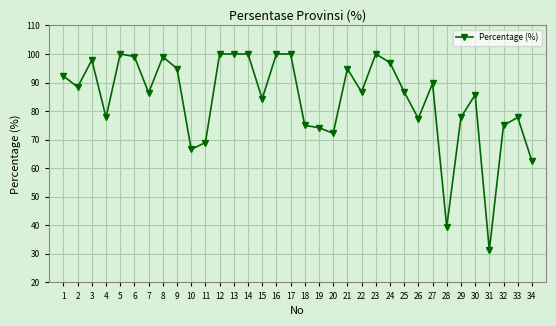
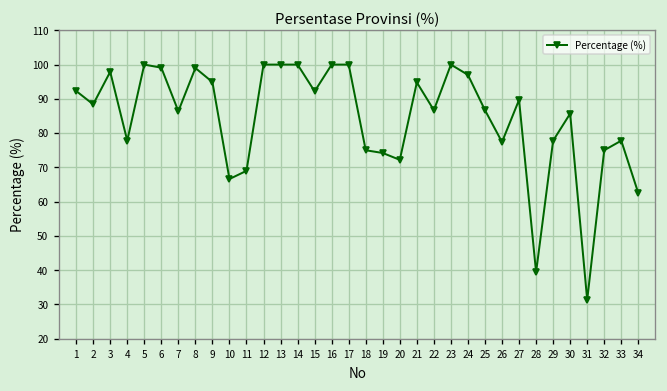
  {
    "1": 92,
    "2": 88,
    "3": 98,
    "4": 78,
    "5": 100,
    "6": 99,
    "7": 86,
    "8": 99,
    "9": 95,
    "10": 67,
    "11": 69,
    "12": 100,
    "13": 100,
    "14": 100,
-   "15": 84,
+   "15": 92,
    "16": 100,
    "17": 100,
    "18": 75,
    "19": 74,
    "20": 72,
    "21": 95,
    "22": 87,
    "23": 100,
    "24": 97,
    "25": 87,
    "26": 77,
    "27": 90,
    "28": 39,
    "29": 78,
    "30": 86,
    "31": 31,
    "32": 75,
    "33": 78,
    "34": 63
  }
